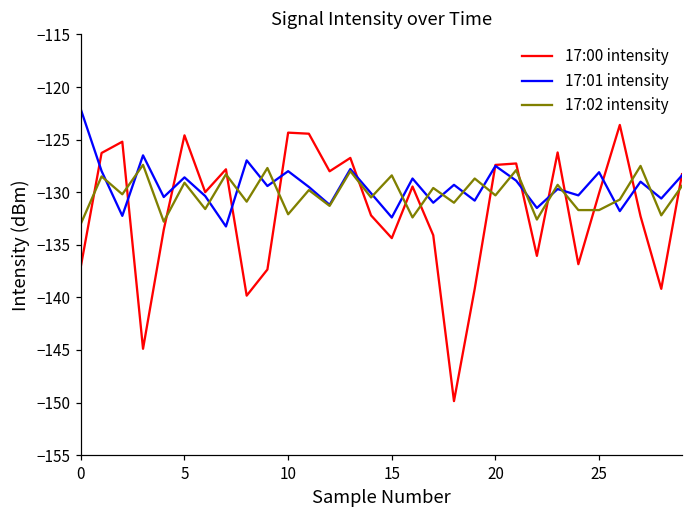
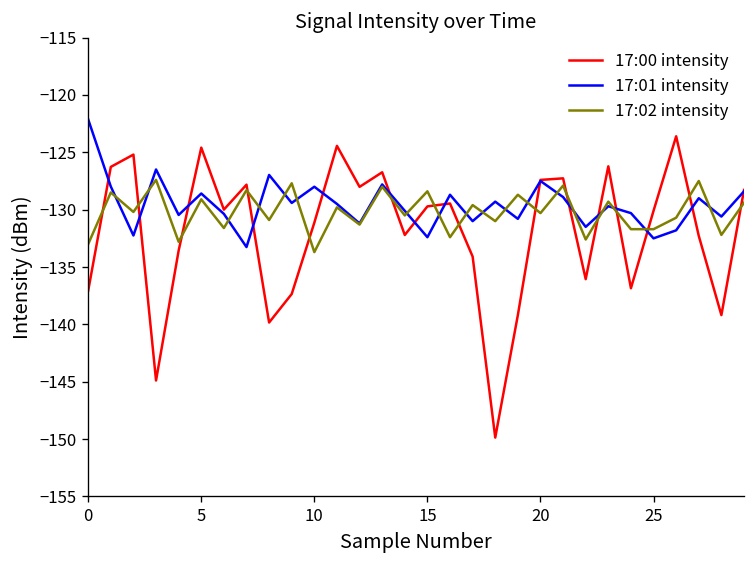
  {
    "17:00 intensity": {
      "0": -137,
      "5": -125,
-     "10": -124,
-     "15": -134,
+     "10": -131,
+     "15": -130,
      "25": -130
    },
    "17:01 intensity": {
      "0": -122,
      "5": -129,
      "10": -128,
      "15": -132,
-     "25": -128
+     "25": -133
    },
    "17:02 intensity": {
      "0": -133,
      "5": -129,
-     "10": -132,
+     "10": -134,
      "15": -128,
      "20": -130,
      "25": -132
    }
  }
